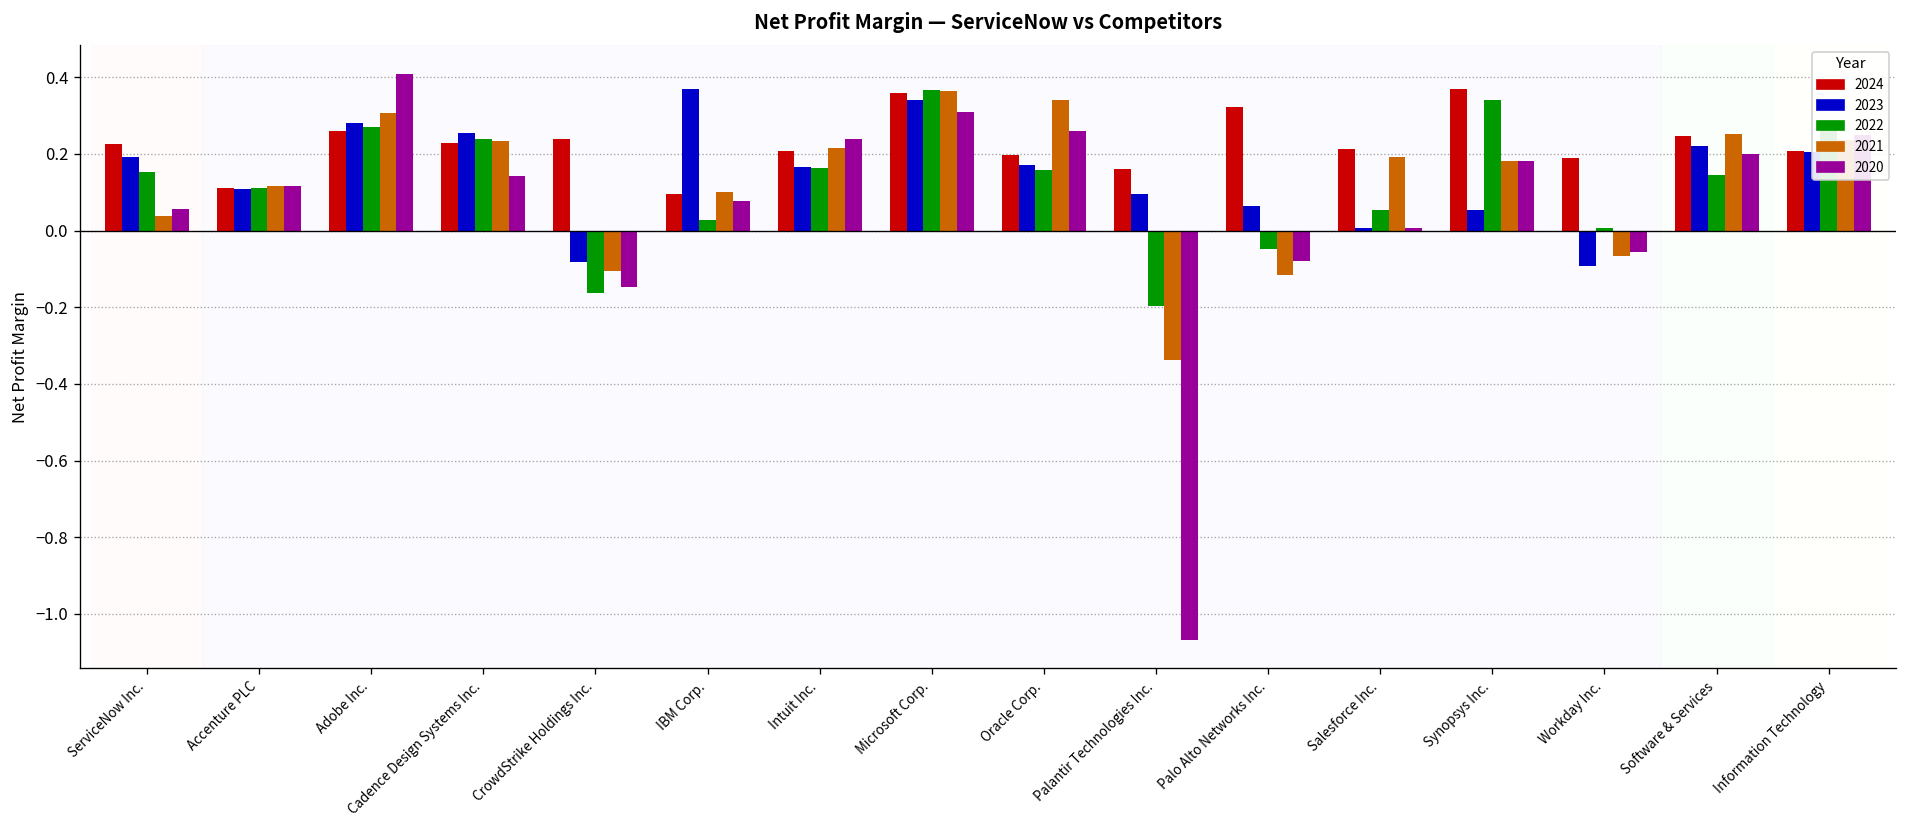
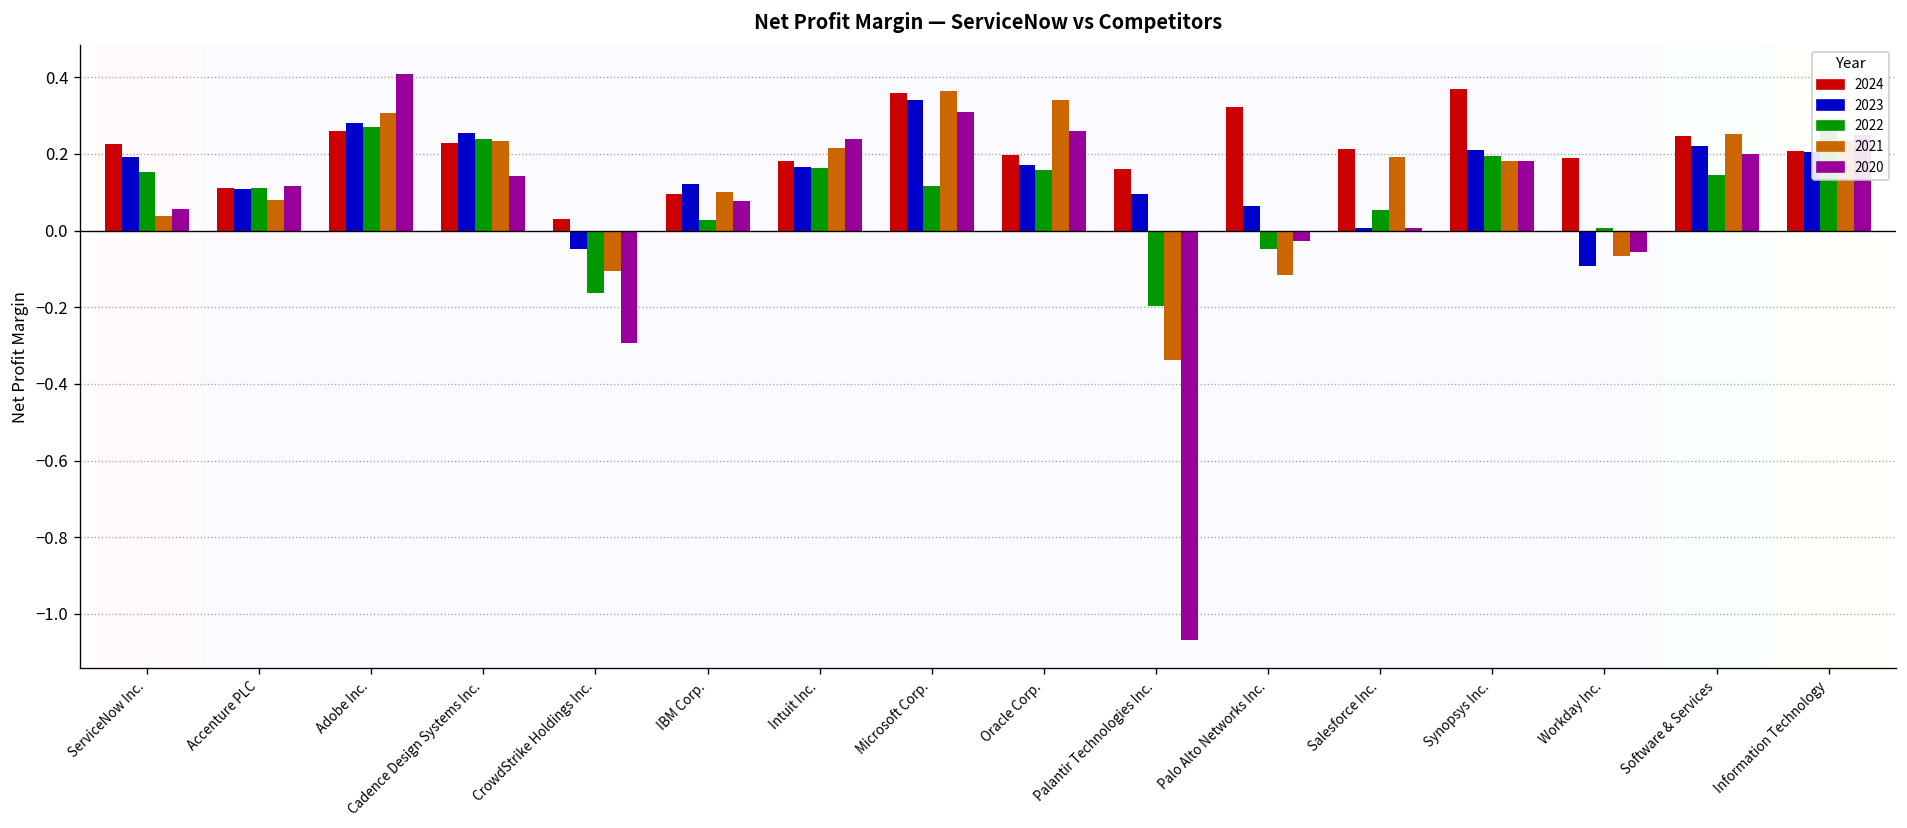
  {
    "2024": {
      "ServiceNow Inc.": 0.22,
      "Accenture PLC": 0.11,
      "Adobe Inc.": 0.26,
      "Cadence Design Systems Inc.": 0.23,
-     "CrowdStrike Holdings Inc.": 0.24,
+     "CrowdStrike Holdings Inc.": 0.03,
      "IBM Corp.": 0.10,
-     "Intuit Inc.": 0.21,
+     "Intuit Inc.": 0.18,
      "Microsoft Corp.": 0.36,
      "Oracle Corp.": 0.20,
      "Palantir Technologies Inc.": 0.16,
      "Palo Alto Networks Inc.": 0.32,
      "Salesforce Inc.": 0.21,
      "Synopsys Inc.": 0.37,
      "Workday Inc.": 0.19,
      "Software & Services": 0.25,
      "Information Technology": 0.21
    },
    "2023": {
      "ServiceNow Inc.": 0.19,
      "Accenture PLC": 0.11,
      "Adobe Inc.": 0.28,
      "Cadence Design Systems Inc.": 0.25,
-     "CrowdStrike Holdings Inc.": -0.08,
-     "IBM Corp.": 0.37,
+     "CrowdStrike Holdings Inc.": -0.05,
+     "IBM Corp.": 0.12,
      "Intuit Inc.": 0.17,
      "Microsoft Corp.": 0.34,
      "Oracle Corp.": 0.17,
      "Palantir Technologies Inc.": 0.09,
      "Palo Alto Networks Inc.": 0.06,
-     "Synopsys Inc.": 0.05,
+     "Synopsys Inc.": 0.21,
      "Workday Inc.": -0.09,
      "Software & Services": 0.22
    },
    "2022": {
      "ServiceNow Inc.": 0.15,
      "Accenture PLC": 0.11,
      "Adobe Inc.": 0.27,
      "Cadence Design Systems Inc.": 0.24,
      "CrowdStrike Holdings Inc.": -0.16,
      "IBM Corp.": 0.03,
      "Intuit Inc.": 0.16,
-     "Microsoft Corp.": 0.37,
+     "Microsoft Corp.": 0.12,
      "Oracle Corp.": 0.16,
      "Palantir Technologies Inc.": -0.20,
      "Palo Alto Networks Inc.": -0.05,
      "Salesforce Inc.": 0.05,
-     "Synopsys Inc.": 0.34,
+     "Synopsys Inc.": 0.19,
      "Software & Services": 0.15
    },
    "2021": {
      "ServiceNow Inc.": 0.04,
-     "Accenture PLC": 0.12,
+     "Accenture PLC": 0.08,
      "Adobe Inc.": 0.31,
      "Cadence Design Systems Inc.": 0.23,
      "CrowdStrike Holdings Inc.": -0.11,
      "IBM Corp.": 0.10,
      "Intuit Inc.": 0.21,
      "Microsoft Corp.": 0.36,
      "Oracle Corp.": 0.34,
      "Palantir Technologies Inc.": -0.34,
      "Palo Alto Networks Inc.": -0.12,
      "Salesforce Inc.": 0.19,
      "Synopsys Inc.": 0.18,
      "Workday Inc.": -0.07,
      "Software & Services": 0.25
    },
    "2020": {
      "ServiceNow Inc.": 0.06,
      "Accenture PLC": 0.12,
      "Adobe Inc.": 0.41,
      "Cadence Design Systems Inc.": 0.14,
-     "CrowdStrike Holdings Inc.": -0.15,
+     "CrowdStrike Holdings Inc.": -0.29,
      "IBM Corp.": 0.08,
      "Intuit Inc.": 0.24,
      "Microsoft Corp.": 0.31,
      "Oracle Corp.": 0.26,
      "Palantir Technologies Inc.": -1.07,
-     "Palo Alto Networks Inc.": -0.08,
+     "Palo Alto Networks Inc.": -0.03,
      "Synopsys Inc.": 0.18,
      "Workday Inc.": -0.06,
      "Software & Services": 0.20
    }
  }
